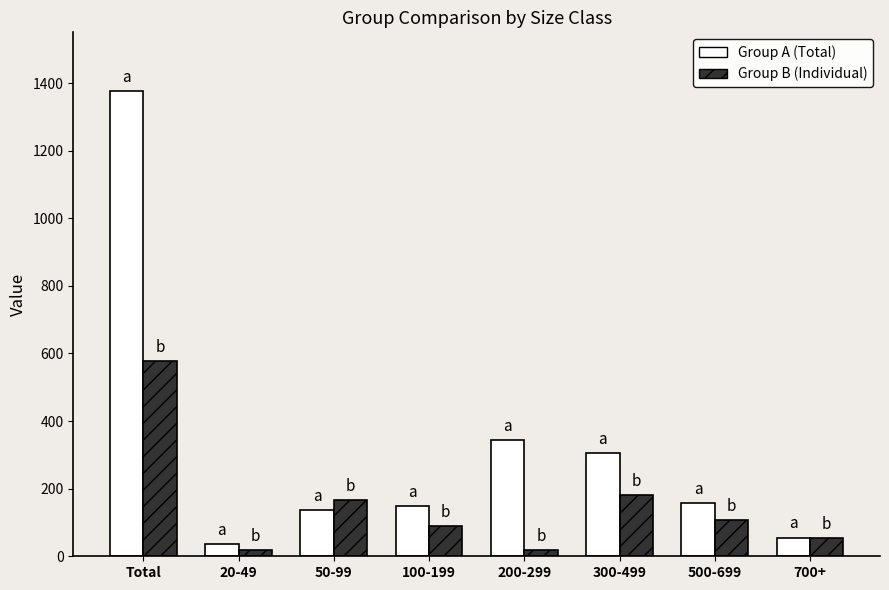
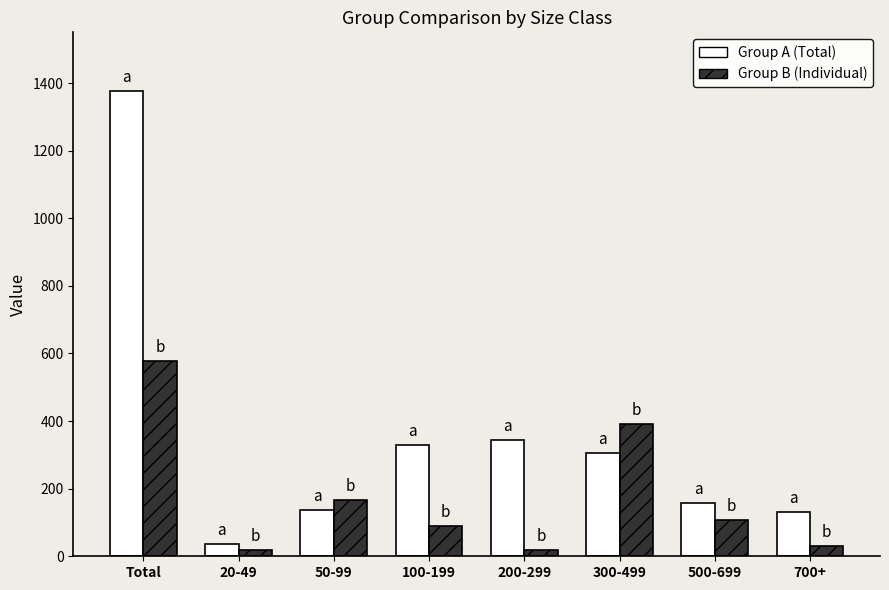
  {
    "Group A (Total)": {
      "Total": 1380,
      "20-49": 40,
      "50-99": 140,
-     "100-199": 150,
+     "100-199": 330,
      "200-299": 340,
      "300-499": 310,
      "500-699": 160,
-     "700+": 60
+     "700+": 130
    },
    "Group B (Individual)": {
      "Total": 580,
      "20-49": 20,
      "50-99": 170,
      "100-199": 90,
      "200-299": 20,
-     "300-499": 180,
+     "300-499": 390,
      "500-699": 110,
-     "700+": 50
+     "700+": 30
    }
  }
